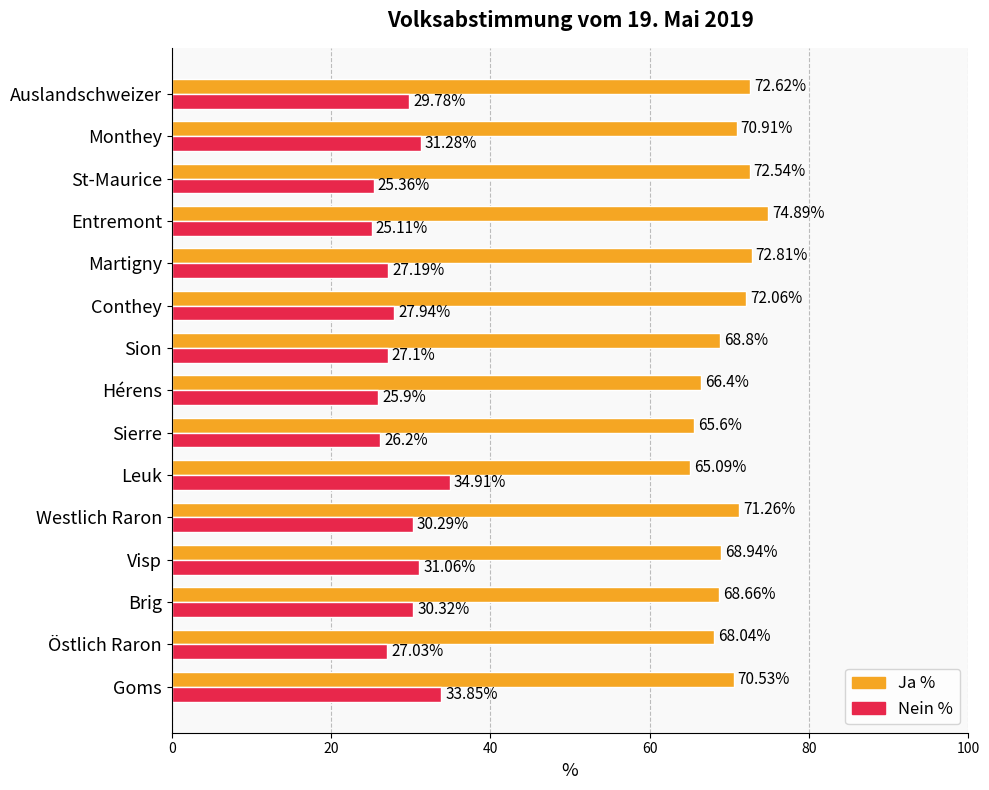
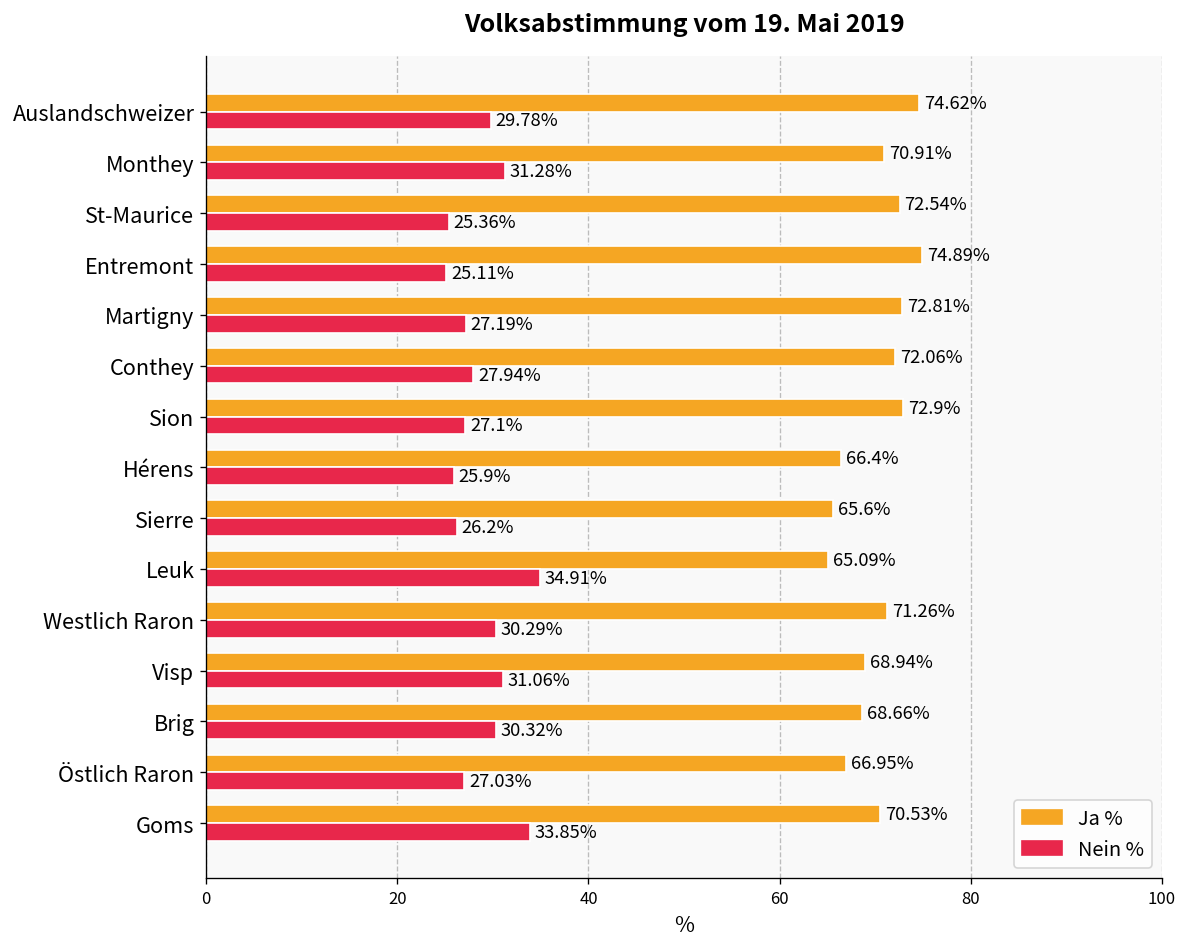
  {
    "Ja %": {
-     "Auslandschweizer": "72.62%",
+     "Auslandschweizer": "74.62%",
      "Monthey": "70.91%",
      "St-Maurice": "72.54%",
      "Entremont": "74.89%",
      "Martigny": "72.81%",
      "Conthey": "72.06%",
-     "Sion": "68.8%",
+     "Sion": "72.9%",
      "Hérens": "66.4%",
      "Sierre": "65.6%",
      "Leuk": "65.09%",
      "Westlich Raron": "71.26%",
      "Visp": "68.94%",
      "Brig": "68.66%",
-     "Östlich Raron": "68.04%",
+     "Östlich Raron": "66.95%",
      "Goms": "70.53%"
    },
    "Nein %": {
      "Auslandschweizer": "29.78%",
      "Monthey": "31.28%",
      "St-Maurice": "25.36%",
      "Entremont": "25.11%",
      "Martigny": "27.19%",
      "Conthey": "27.94%",
      "Sion": "27.1%",
      "Hérens": "25.9%",
      "Sierre": "26.2%",
      "Leuk": "34.91%",
      "Westlich Raron": "30.29%",
      "Visp": "31.06%",
      "Brig": "30.32%",
      "Östlich Raron": "27.03%",
      "Goms": "33.85%"
    }
  }
